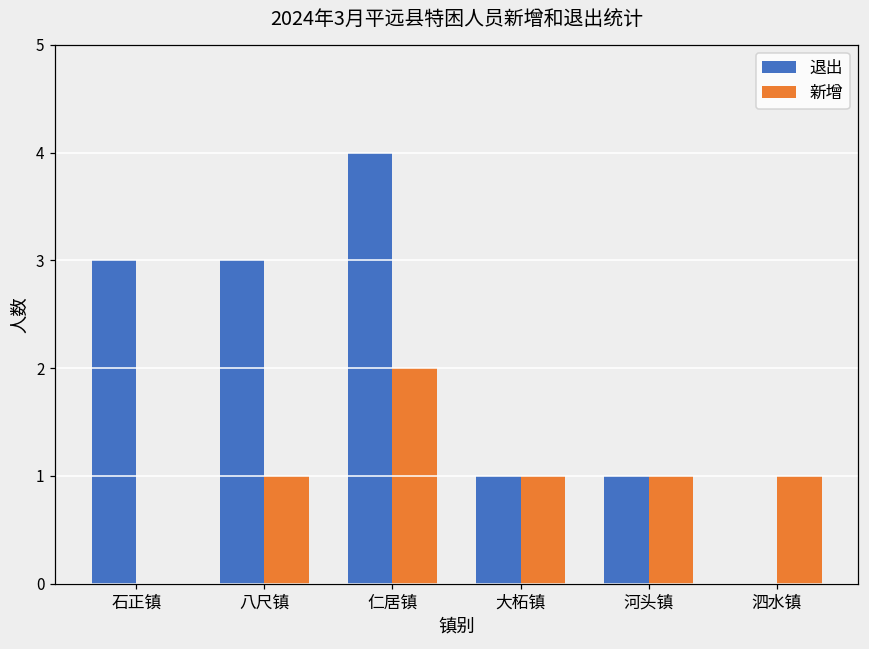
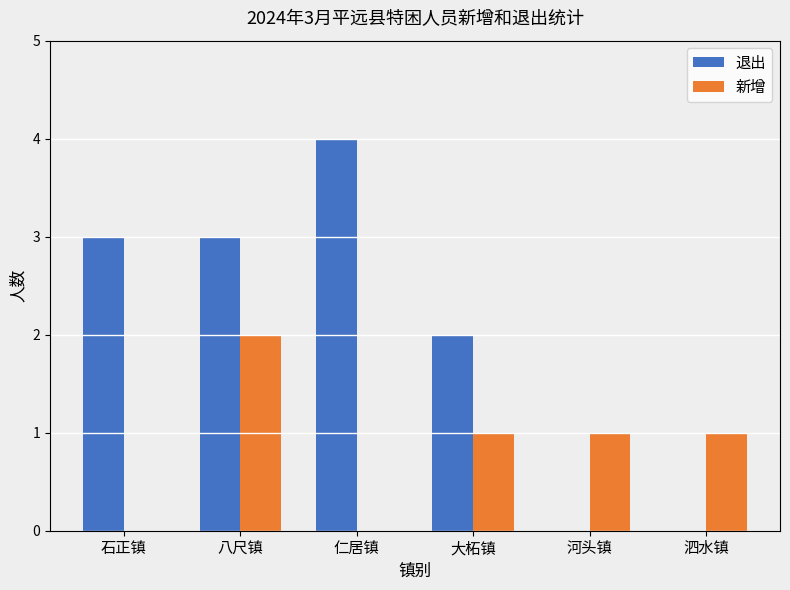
  {
    "退出": {
      "石正镇": 3,
      "八尺镇": 3,
      "仁居镇": 4,
-     "大柘镇": 1,
-     "河头镇": 1,
+     "大柘镇": 2,
+     "河头镇": 0,
      "泗水镇": 0
    },
    "新增": {
      "石正镇": 0,
-     "八尺镇": 1,
-     "仁居镇": 2,
+     "八尺镇": 2,
+     "仁居镇": 0,
      "大柘镇": 1,
      "河头镇": 1,
      "泗水镇": 1
    }
  }
